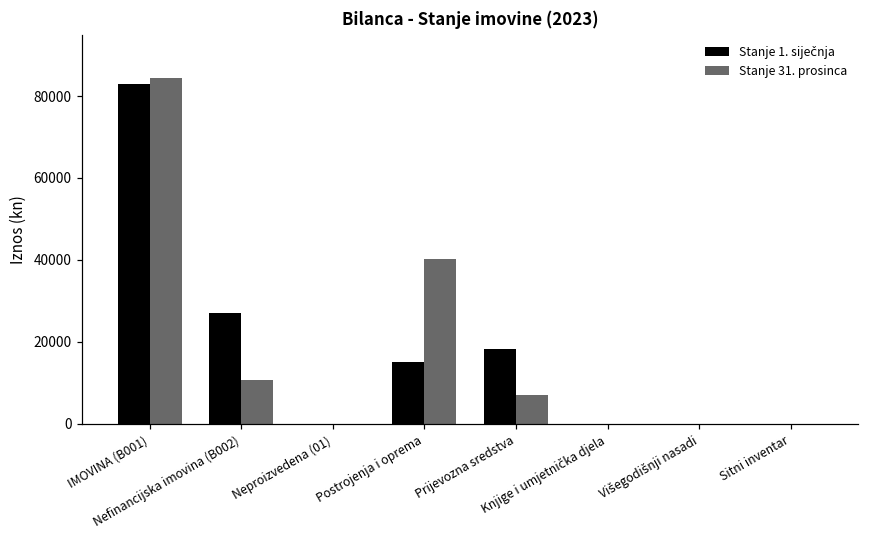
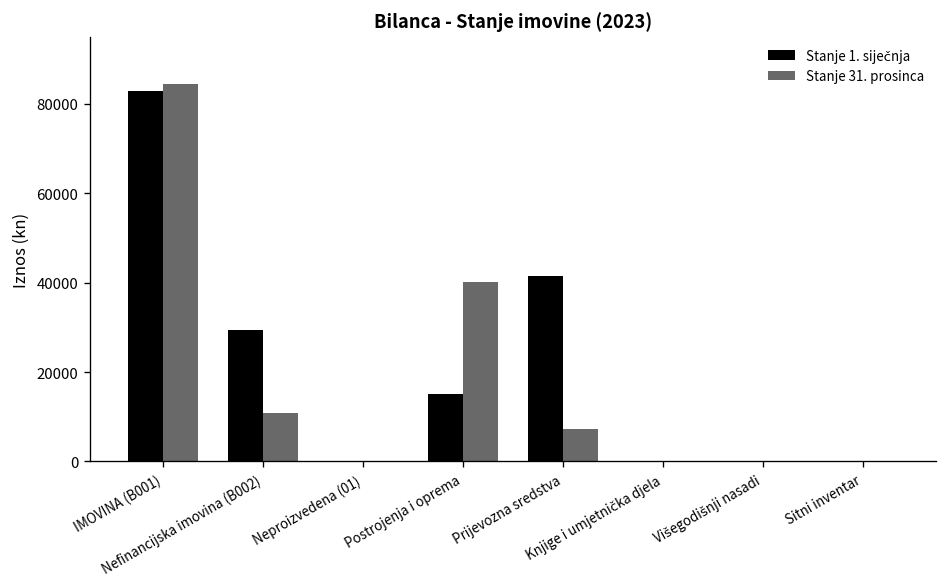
  {
    "Stanje 1. siječnja": {
      "IMOVINA (B001)": 83000,
-     "Nefinancijska imovina (B002)": 27000,
+     "Nefinancijska imovina (B002)": 29000,
      "Neproizvedena (01)": 0,
      "Postrojenja i oprema": 15000,
-     "Prijevozna sredstva": 18000,
+     "Prijevozna sredstva": 41000,
      "Knjige i umjetnička djela": 0,
      "Višegodišnji nasadi": 0,
      "Sitni inventar": 0
    },
    "Stanje 31. prosinca": {
      "IMOVINA (B001)": 84000,
      "Nefinancijska imovina (B002)": 11000,
      "Neproizvedena (01)": 0,
      "Postrojenja i oprema": 40000,
      "Prijevozna sredstva": 7000,
      "Knjige i umjetnička djela": 0,
      "Višegodišnji nasadi": 0,
      "Sitni inventar": 0
    }
  }
